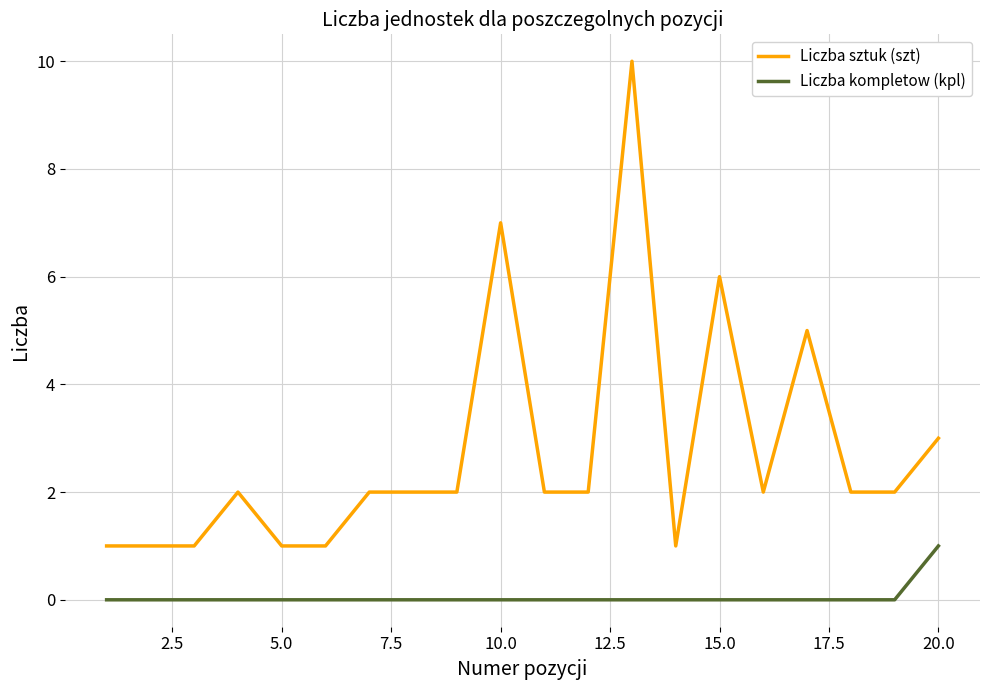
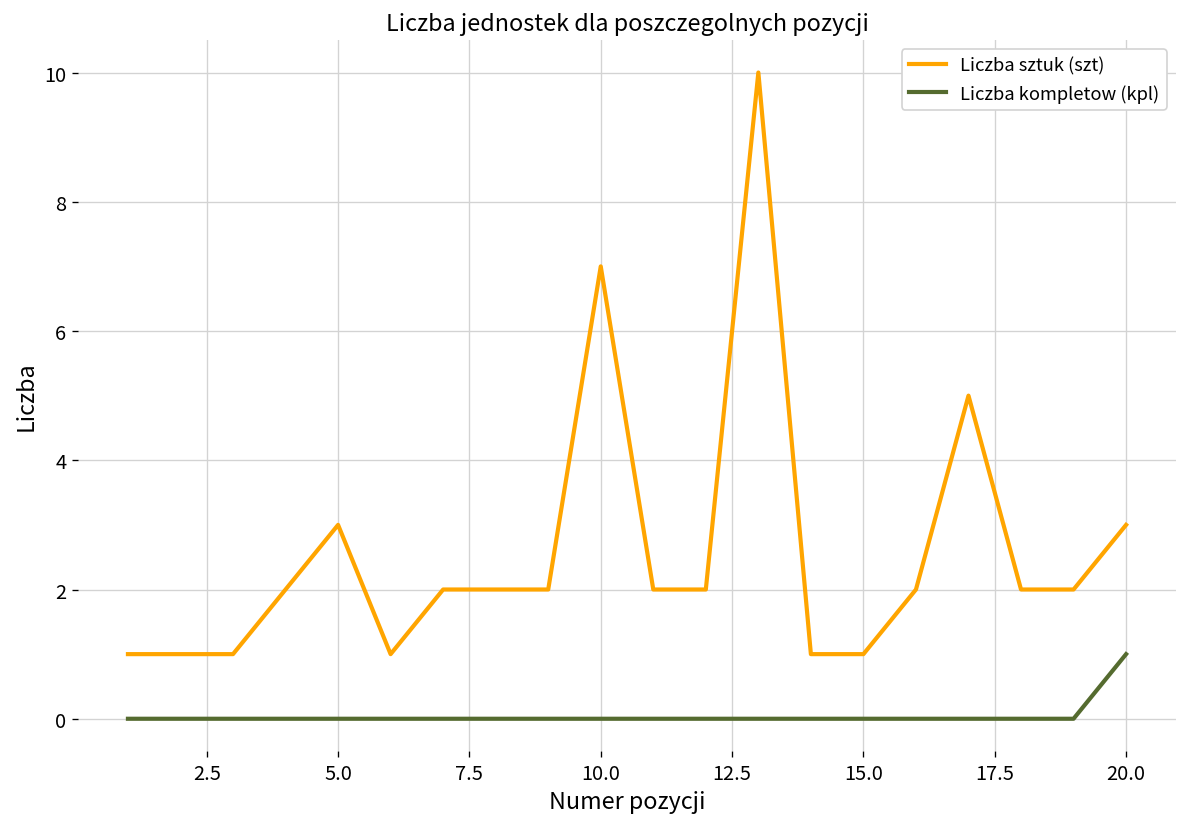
  {
    "Liczba sztuk (szt)": {
-     "5.0": 1,
+     "5.0": 3,
      "10.0": 7,
-     "15.0": 6,
+     "15.0": 1,
      "20.0": 3
    },
    "Liczba kompletow (kpl)": {
      "5.0": 0,
      "10.0": 0,
      "15.0": 0,
      "20.0": 1
    }
  }
